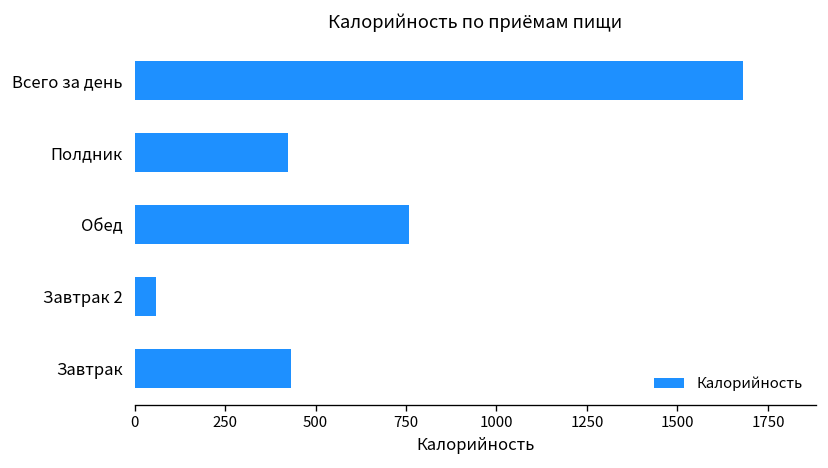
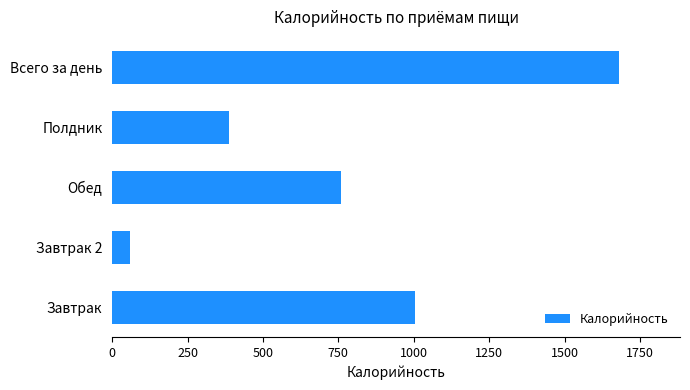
  {
    "Всего за день": 1680,
-   "Полдник": 420,
+   "Полдник": 390,
    "Обед": 760,
    "Завтрак 2": 60,
-   "Завтрак": 430
+   "Завтрак": 1010
  }
